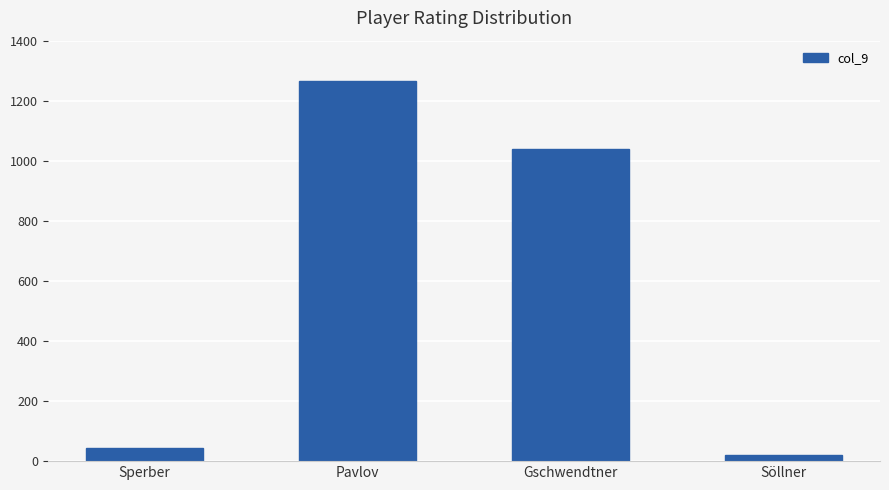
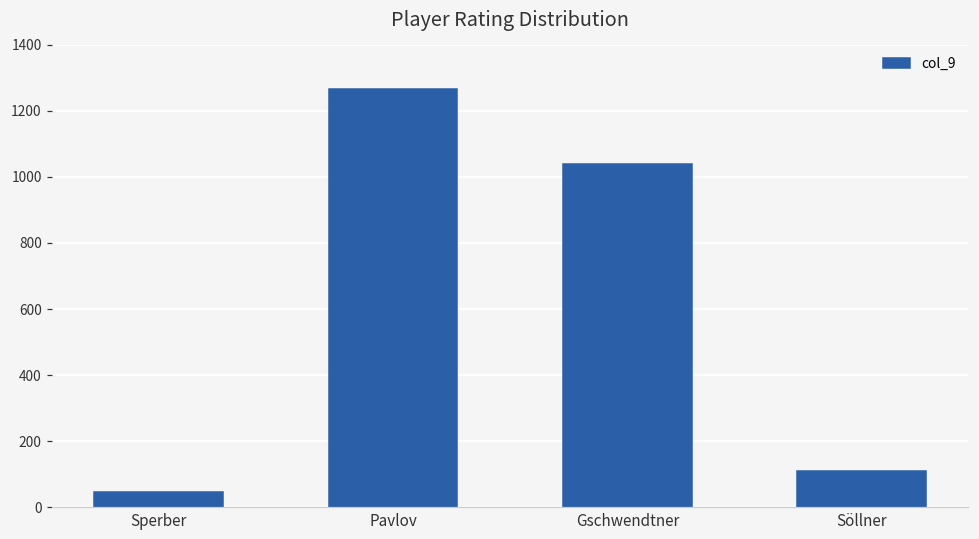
  {
    "Sperber": 50,
    "Pavlov": 1270,
    "Gschwendtner": 1040,
-   "Söllner": 20
+   "Söllner": 110
  }
